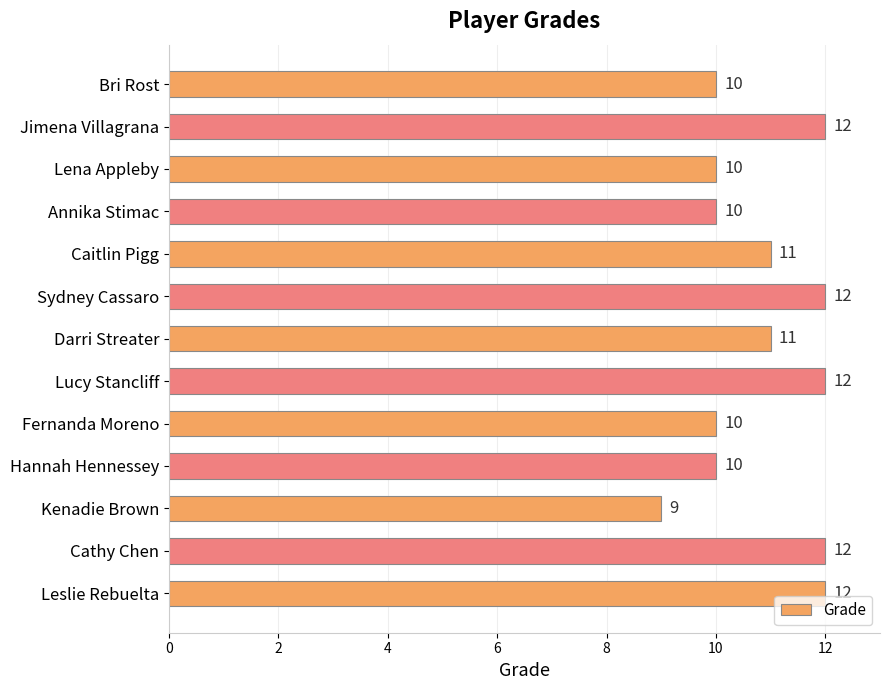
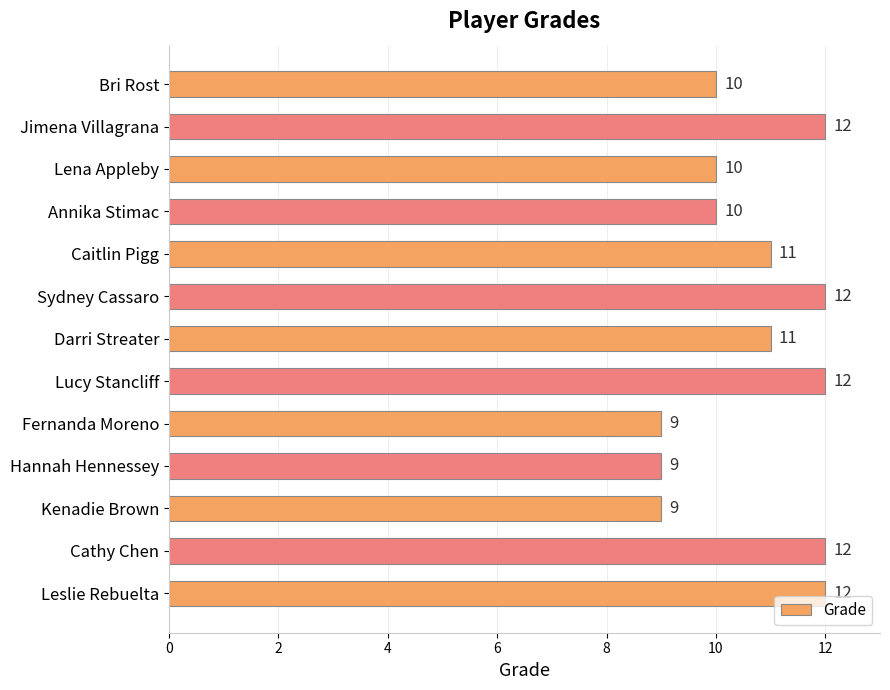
  {
    "Bri Rost": 10,
    "Jimena Villagrana": 12,
    "Lena Appleby": 10,
    "Annika Stimac": 10,
    "Caitlin Pigg": 11,
    "Sydney Cassaro": 12,
    "Darri Streater": 11,
    "Lucy Stancliff": 12,
-   "Fernanda Moreno": 10,
-   "Hannah Hennessey": 10,
+   "Fernanda Moreno": 9,
+   "Hannah Hennessey": 9,
    "Kenadie Brown": 9,
    "Cathy Chen": 12
  }
